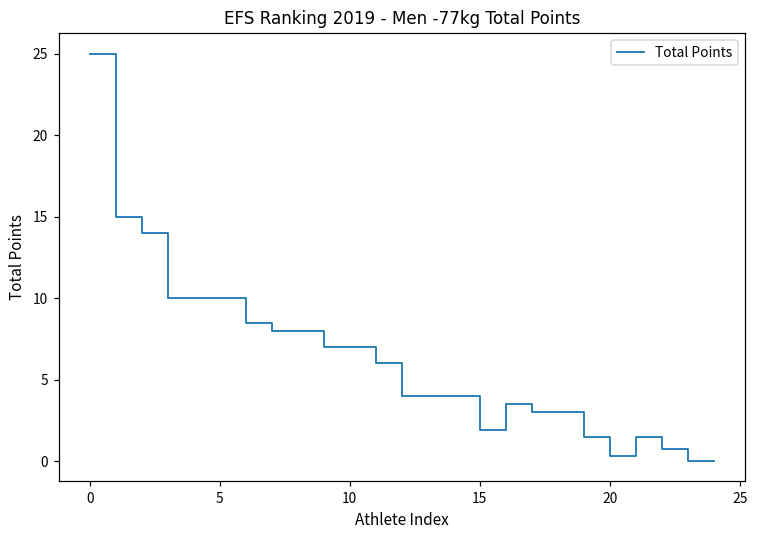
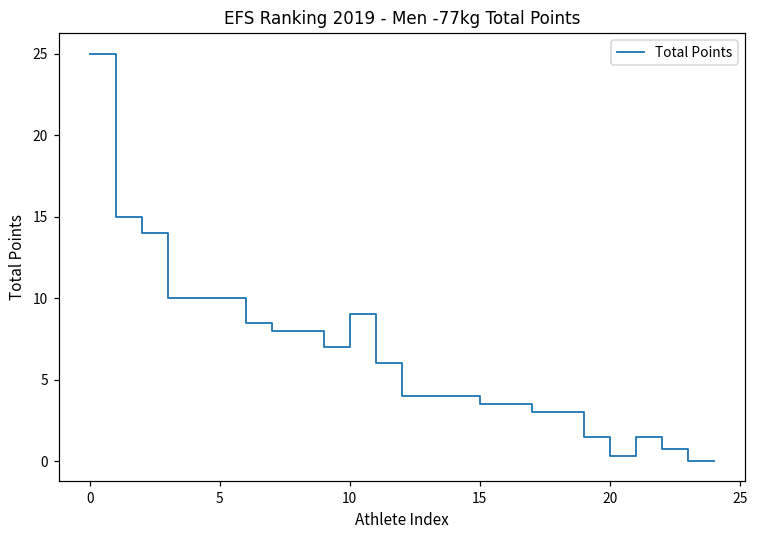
  {
    "0": 25.0,
    "5": 10.0,
-   "10": 7,
-   "15": 1.9,
+   "10": 9,
+   "15": 3.5,
    "20": 0.3
  }
